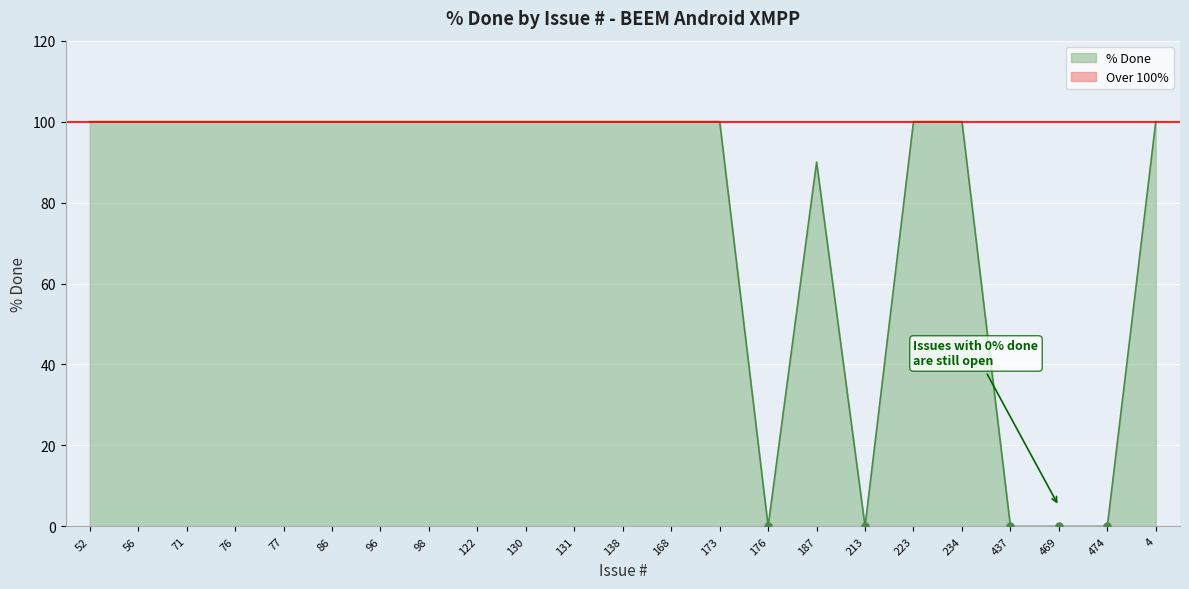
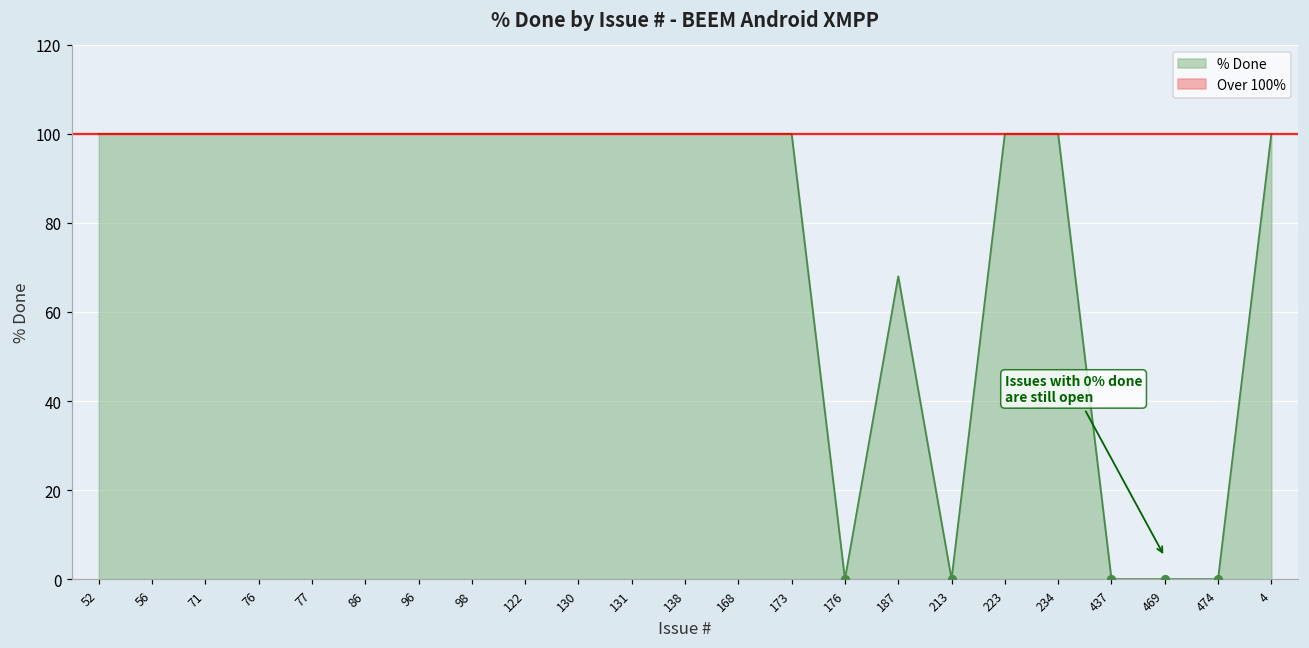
  {
    "% Done": {
      "52": 100,
      "56": 100,
      "71": 100,
      "76": 100,
      "77": 100,
      "86": 100,
      "96": 100,
      "98": 100,
      "122": 100,
      "130": 100,
      "131": 100,
      "138": 100,
      "168": 100,
      "173": 100,
-     "187": 90,
+     "187": 68,
      "223": 100,
      "234": 100,
      "4": 100
    }
  }
